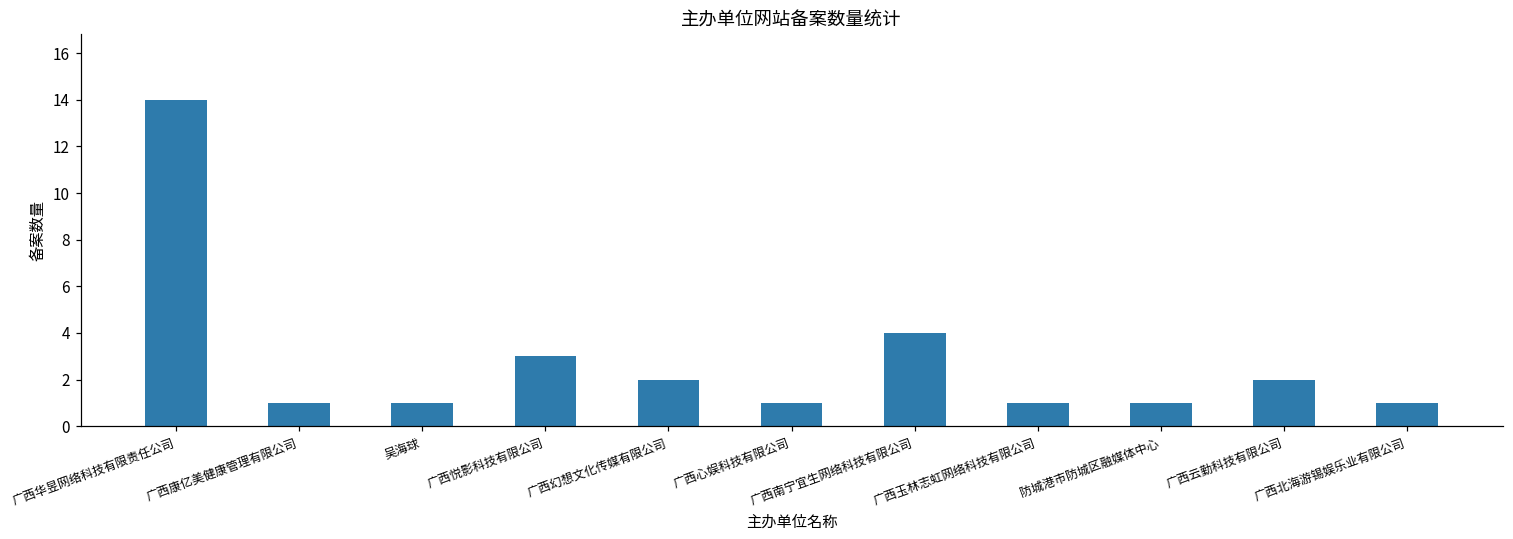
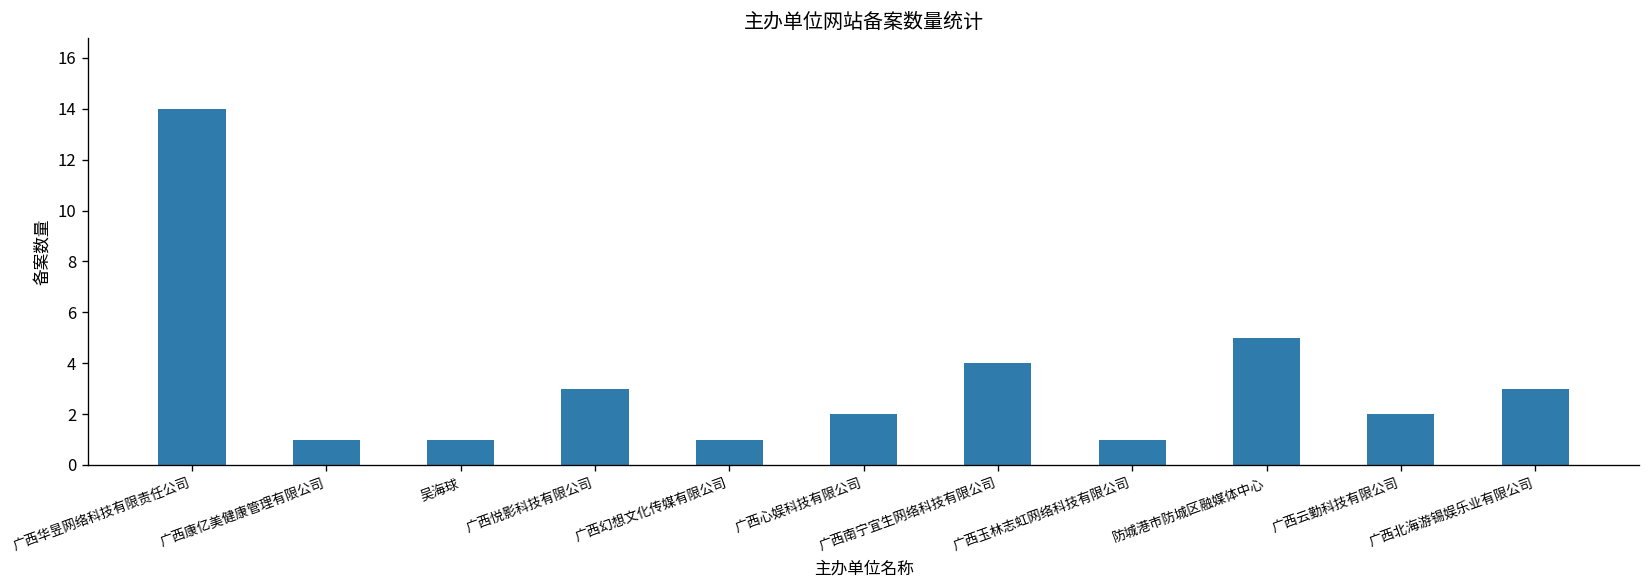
  {
    "广西华昱网络科技有限责任公司": 14,
    "广西康亿美健康管理有限公司": 1,
    "吴海球": 1,
    "广西悦影科技有限公司": 3,
-   "广西幻想文化传媒有限公司": 2,
-   "广西心娱科技有限公司": 1,
+   "广西幻想文化传媒有限公司": 1,
+   "广西心娱科技有限公司": 2,
    "广西南宁宜生网络科技有限公司": 4,
    "广西玉林志虹网络科技有限公司": 1,
-   "防城港市防城区融媒体中心": 1,
+   "防城港市防城区融媒体中心": 5,
    "广西云勤科技有限公司": 2,
-   "广西北海游锡娱乐业有限公司": 1
+   "广西北海游锡娱乐业有限公司": 3
  }
